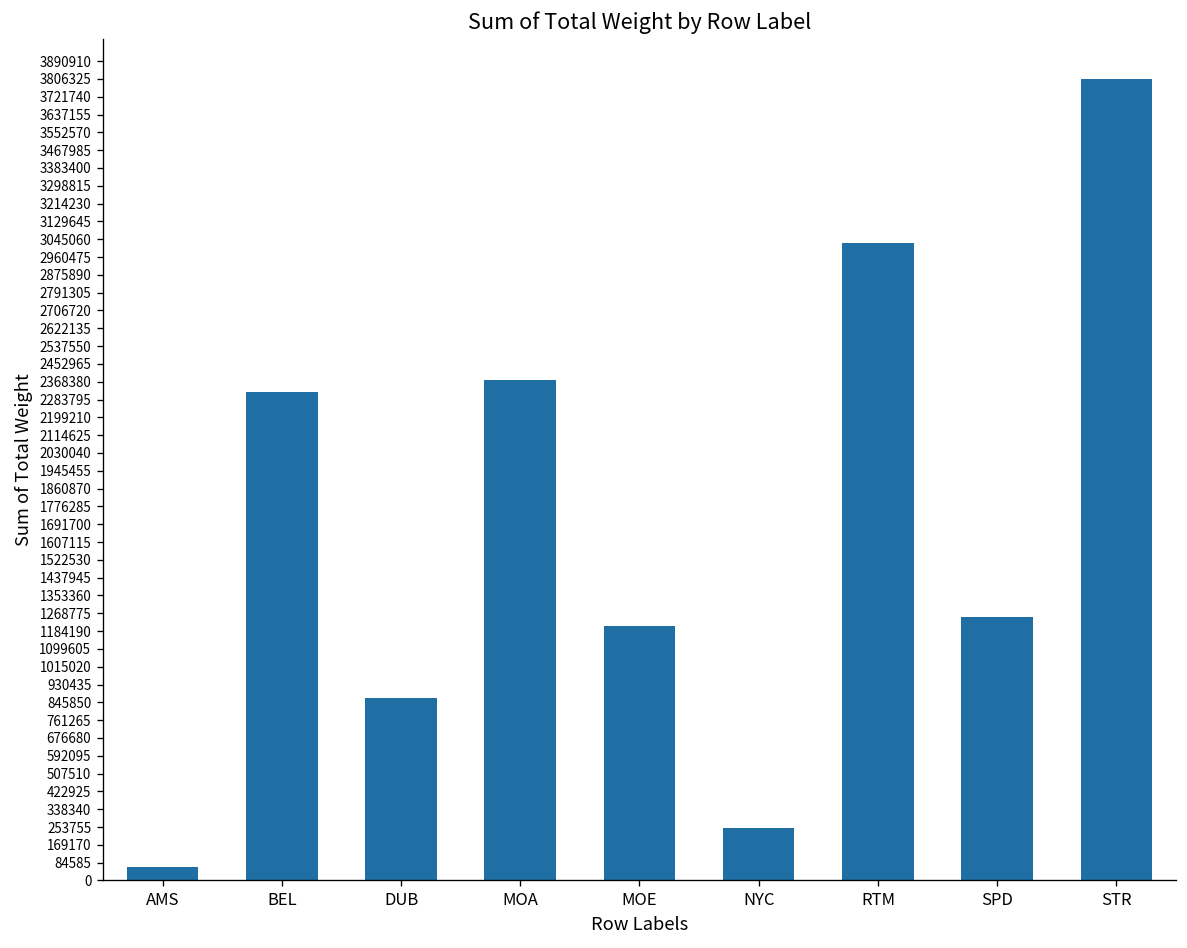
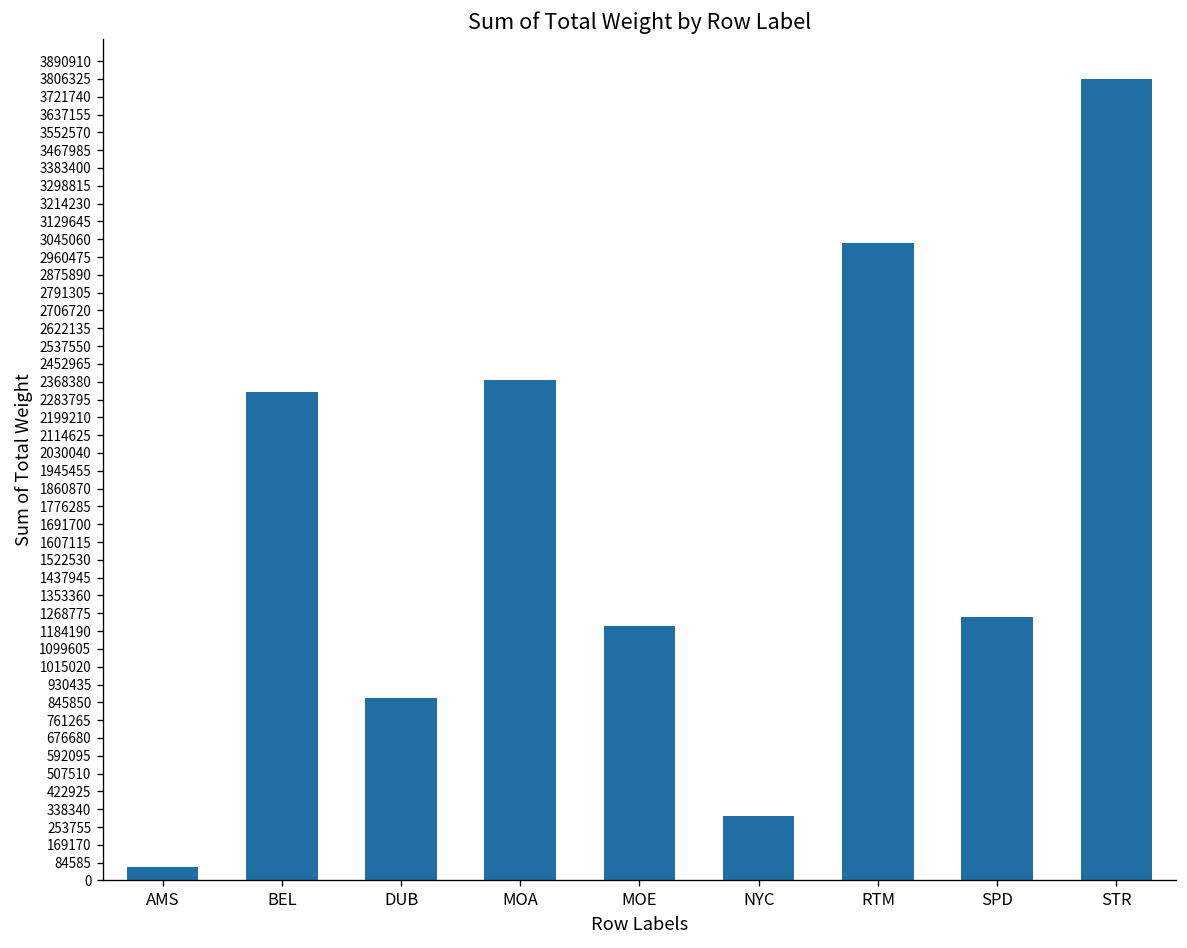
  {
    "AMS": 70000,
    "BEL": 2320000,
    "DUB": 860000,
    "MOA": 2380000,
    "MOE": 1210000,
-   "NYC": 250000,
+   "NYC": 300000,
    "RTM": 3020000,
    "SPD": 1250000,
    "STR": 3810000
  }
